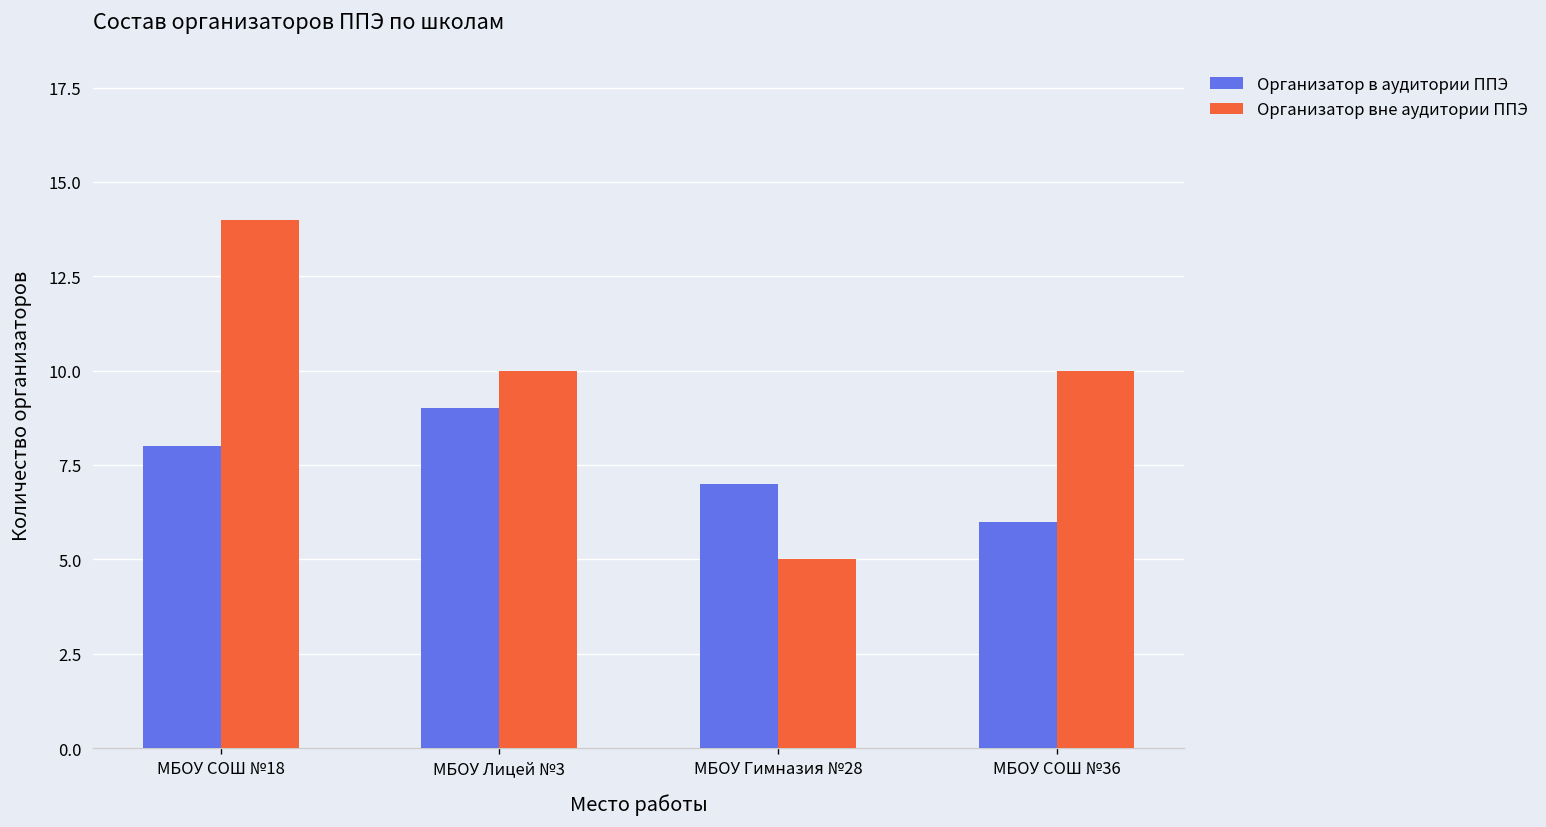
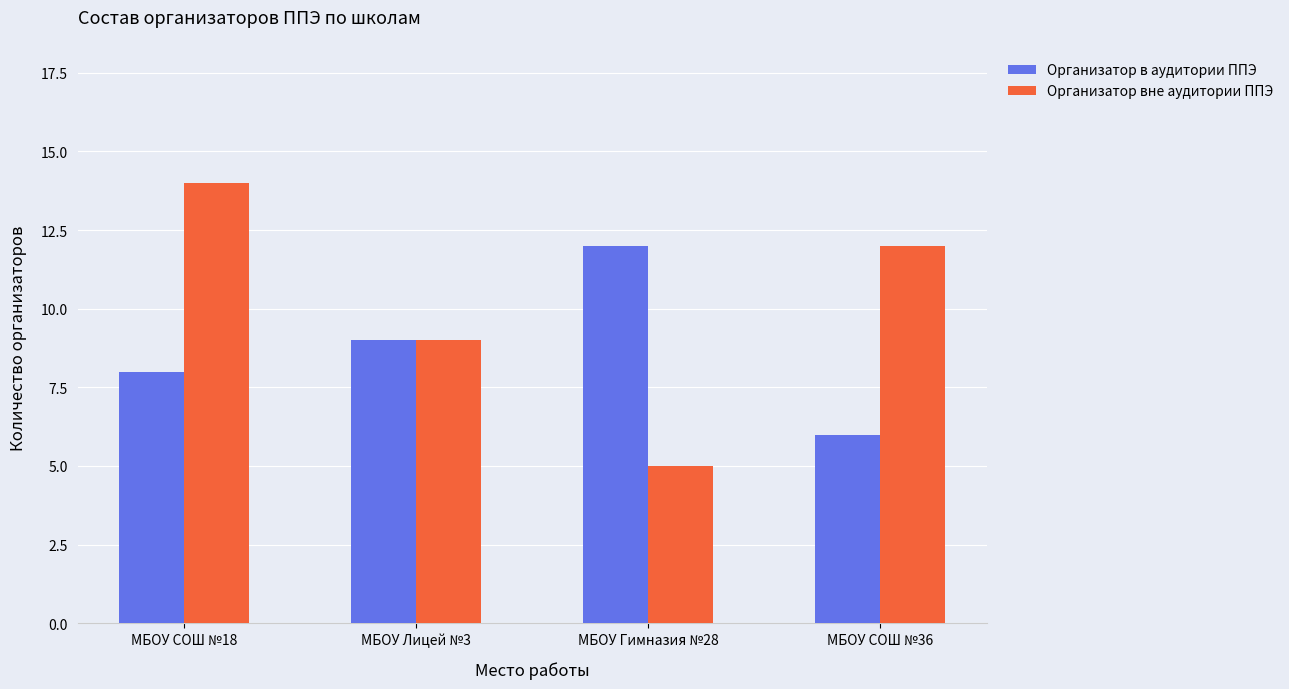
  {
    "Организатор в аудитории ППЭ": {
      "МБОУ СОШ №18": 8,
      "МБОУ Лицей №3": 9,
-     "МБОУ Гимназия №28": 7,
+     "МБОУ Гимназия №28": 12,
      "МБОУ СОШ №36": 6
    },
    "Организатор вне аудитории ППЭ": {
      "МБОУ СОШ №18": 14,
-     "МБОУ Лицей №3": 10,
+     "МБОУ Лицей №3": 9,
      "МБОУ Гимназия №28": 5,
-     "МБОУ СОШ №36": 10
+     "МБОУ СОШ №36": 12
    }
  }
